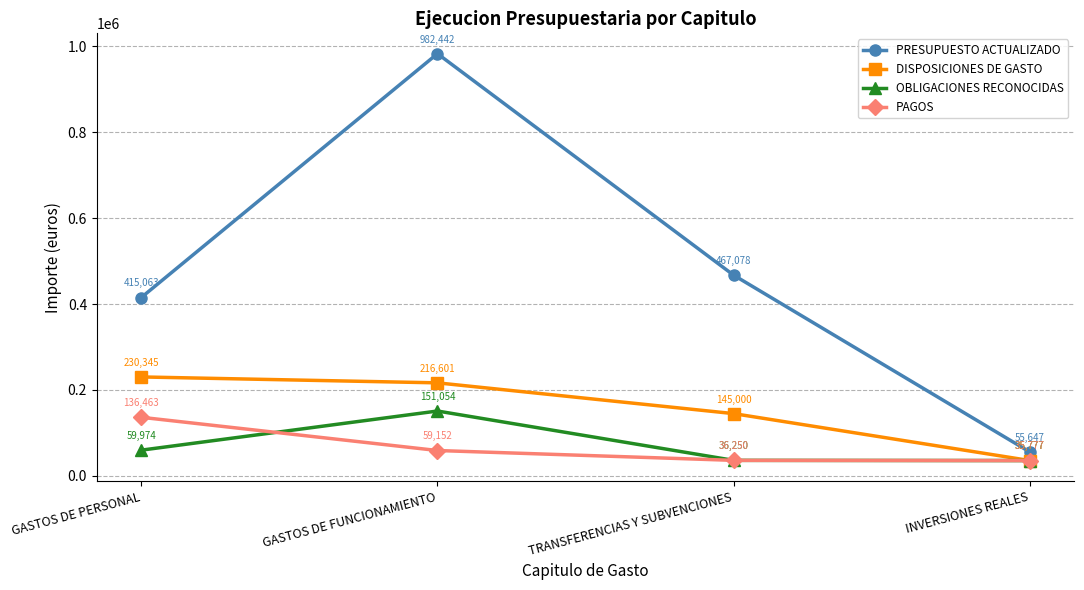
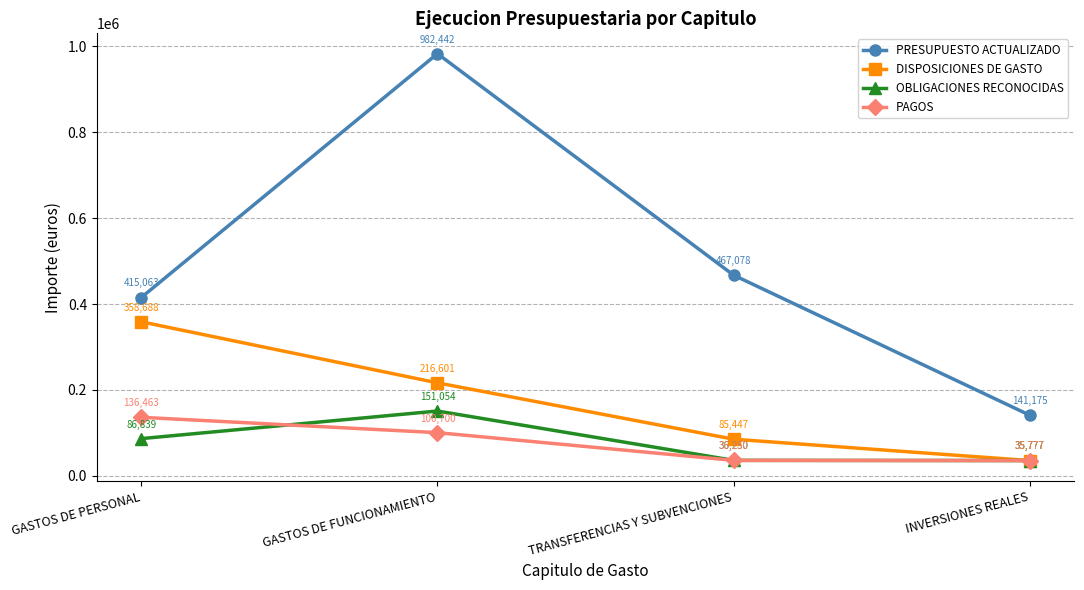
  {
    "PRESUPUESTO ACTUALIZADO": {
      "GASTOS DE PERSONAL": "415,063",
      "GASTOS DE FUNCIONAMIENTO": "982,442",
      "TRANSFERENCIAS Y SUBVENCIONES": "467,078",
-     "INVERSIONES REALES": "55,647"
+     "INVERSIONES REALES": "141,175"
    },
    "DISPOSICIONES DE GASTO": {
-     "GASTOS DE PERSONAL": "230,345",
+     "GASTOS DE PERSONAL": "358,688",
      "GASTOS DE FUNCIONAMIENTO": "216,601",
-     "TRANSFERENCIAS Y SUBVENCIONES": "145,000"
+     "TRANSFERENCIAS Y SUBVENCIONES": "85,447"
    },
    "OBLIGACIONES RECONOCIDAS": {
-     "GASTOS DE PERSONAL": "59,974",
+     "GASTOS DE PERSONAL": "86,839",
      "GASTOS DE FUNCIONAMIENTO": "151,054"
    },
    "PAGOS": {
      "GASTOS DE PERSONAL": "136,463",
-     "GASTOS DE FUNCIONAMIENTO": "59,152"
+     "GASTOS DE FUNCIONAMIENTO": "100,700"
    }
  }
